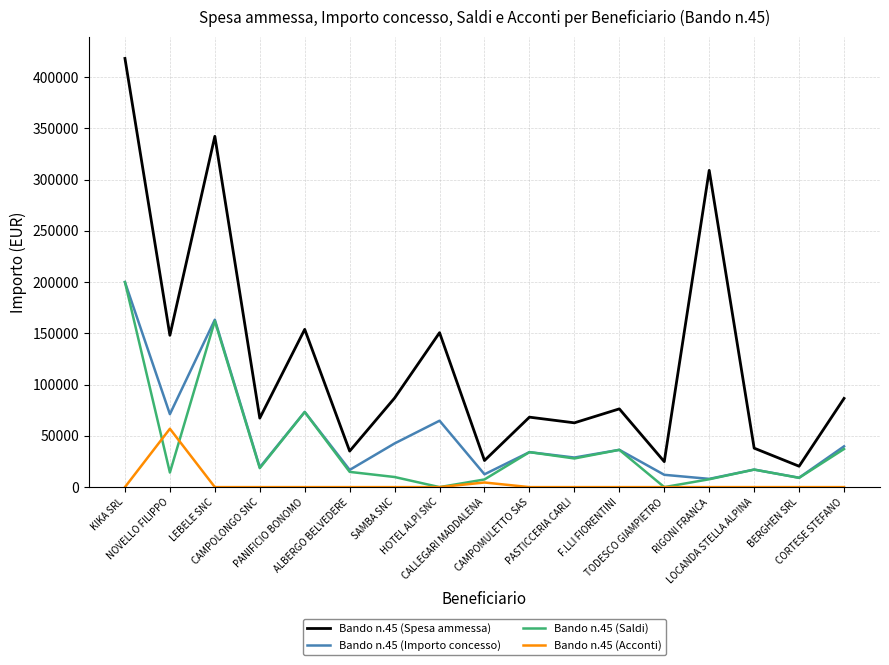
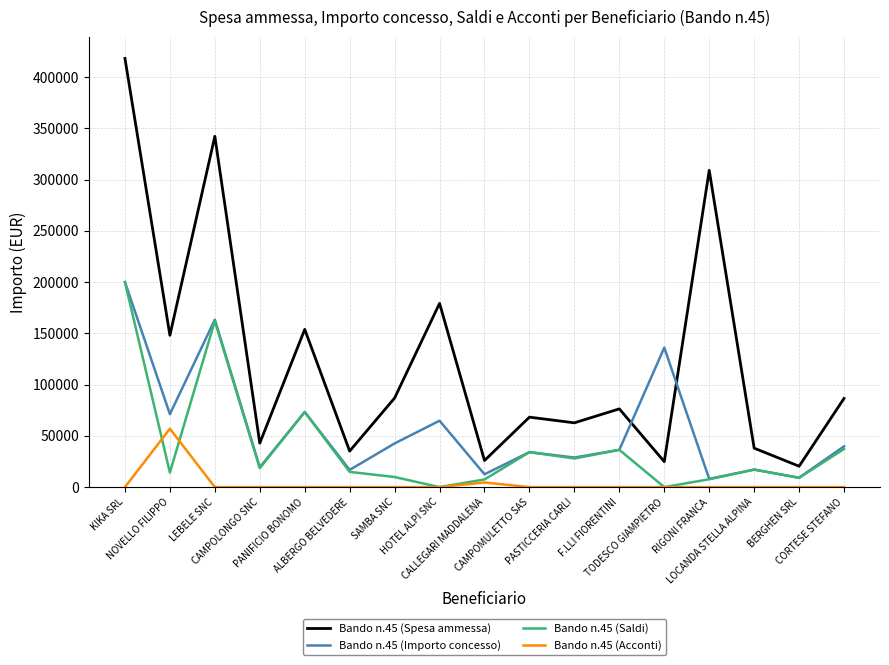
  {
    "Bando n.45 (Spesa ammessa)": {
      "KIKA SRL": 418000,
      "NOVELLO FILIPPO": 148000,
      "LEBELE SNC": 342000,
-     "CAMPOLONGO SNC": 67000,
+     "CAMPOLONGO SNC": 43000,
      "PANIFICIO BONOMO": 154000,
      "ALBERGO BELVEDERE": 35000,
      "SAMBA SNC": 87000,
-     "HOTEL ALPI SNC": 151000,
+     "HOTEL ALPI SNC": 179000,
      "CALLEGARI MADDALENA": 26000,
      "CAMPOMULETTO SAS": 68000,
      "PASTICCERIA CARLI": 63000,
      "F.LLI FIORENTINI": 76000,
      "TODESCO GIAMPIETRO": 25000,
      "RIGONI FRANCA": 309000,
      "LOCANDA STELLA ALPINA": 38000,
      "BERGHEN SRL": 20000,
      "CORTESE STEFANO": 87000
    },
    "Bando n.45 (Importo concesso)": {
      "NOVELLO FILIPPO": 71000,
      "SAMBA SNC": 43000,
      "HOTEL ALPI SNC": 65000,
      "CALLEGARI MADDALENA": 13000,
-     "TODESCO GIAMPIETRO": 12000,
+     "TODESCO GIAMPIETRO": 136000,
      "CORTESE STEFANO": 40000
    },
    "Bando n.45 (Saldi)": {
      "NOVELLO FILIPPO": 14000,
      "SAMBA SNC": 10000,
      "CALLEGARI MADDALENA": 7000,
      "CORTESE STEFANO": 37000
    },
    "Bando n.45 (Acconti)": {
      "KIKA SRL": 0,
      "NOVELLO FILIPPO": 57000,
      "LEBELE SNC": 0,
      "CAMPOLONGO SNC": 0,
      "PANIFICIO BONOMO": 0,
      "ALBERGO BELVEDERE": 0,
      "SAMBA SNC": 0,
      "CALLEGARI MADDALENA": 5000,
      "CAMPOMULETTO SAS": 0,
      "PASTICCERIA CARLI": 0,
      "F.LLI FIORENTINI": 0,
      "RIGONI FRANCA": 0,
      "LOCANDA STELLA ALPINA": 0,
      "BERGHEN SRL": 0,
      "CORTESE STEFANO": 0
    }
  }
